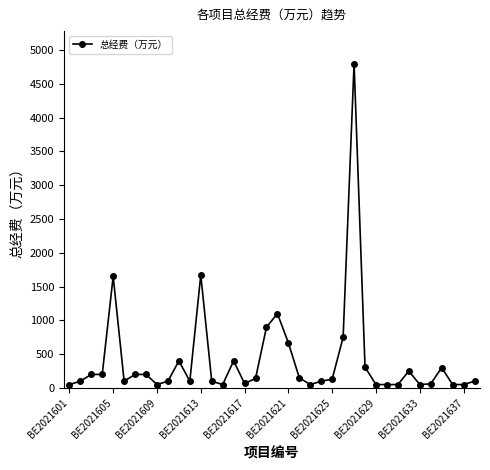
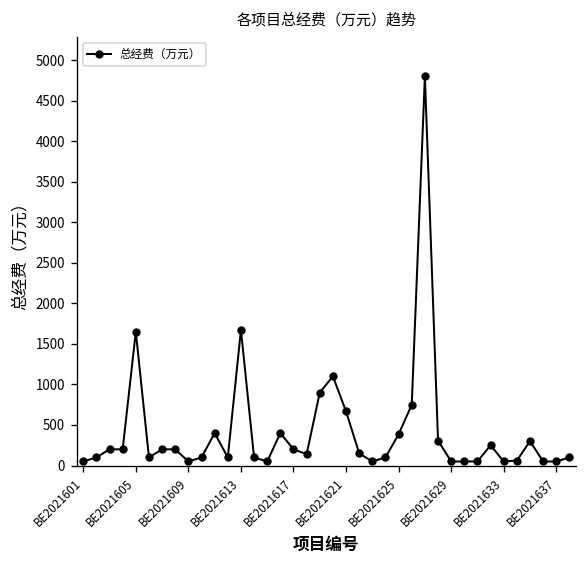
  {
    "BE2021601": 100,
    "BE2021605": 1700,
    "BE2021609": 100,
    "BE2021613": 1700,
-   "BE2021617": 100,
+   "BE2021617": 200,
    "BE2021621": 700,
-   "BE2021625": 100,
+   "BE2021625": 400,
    "BE2021629": 100,
    "BE2021633": 100,
    "BE2021637": 100
  }
